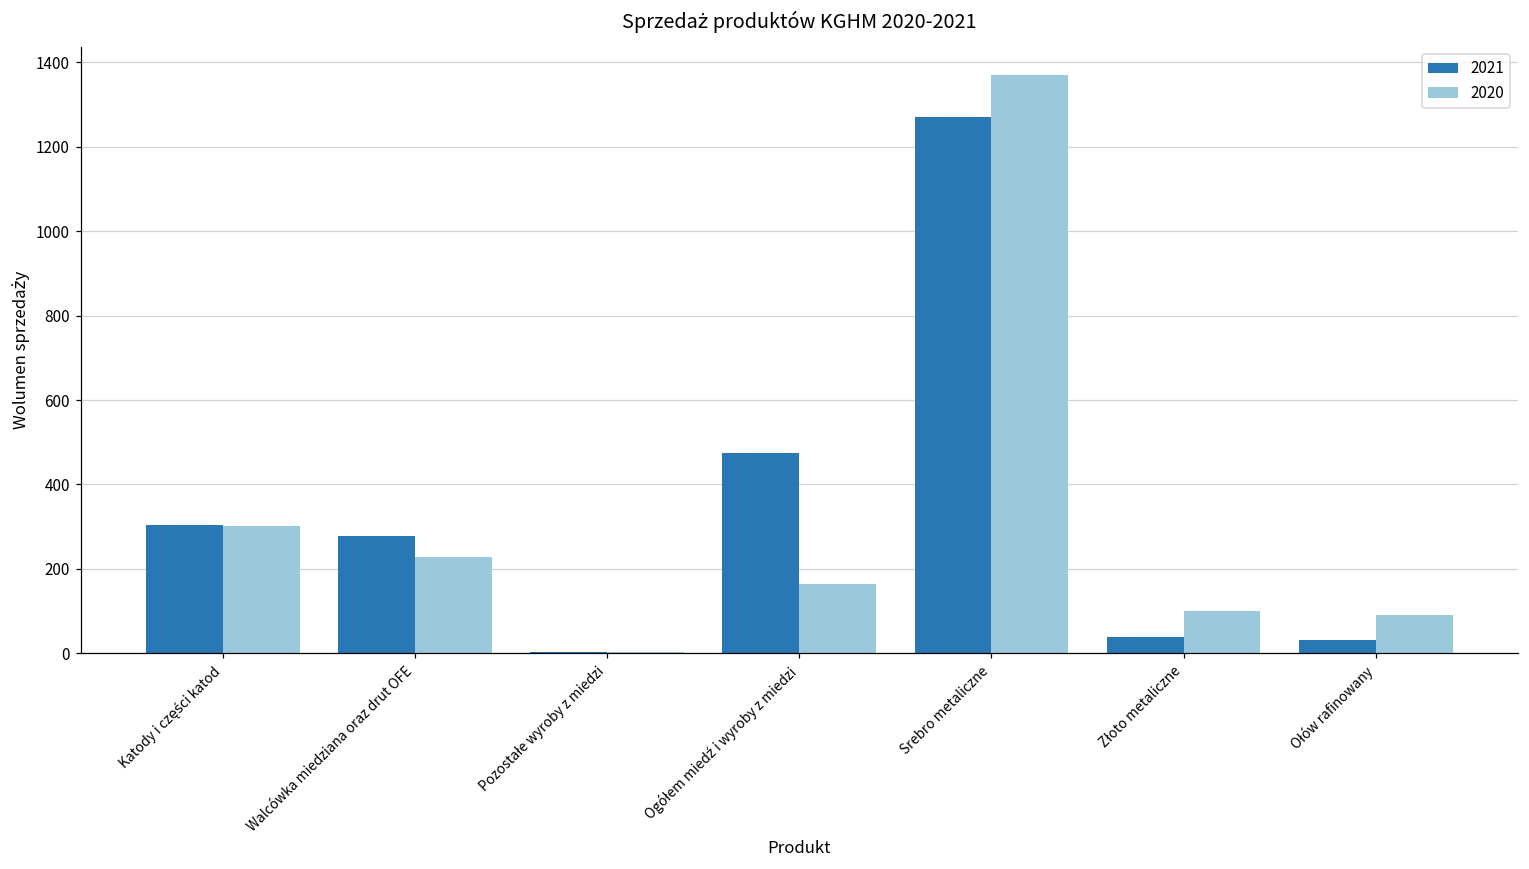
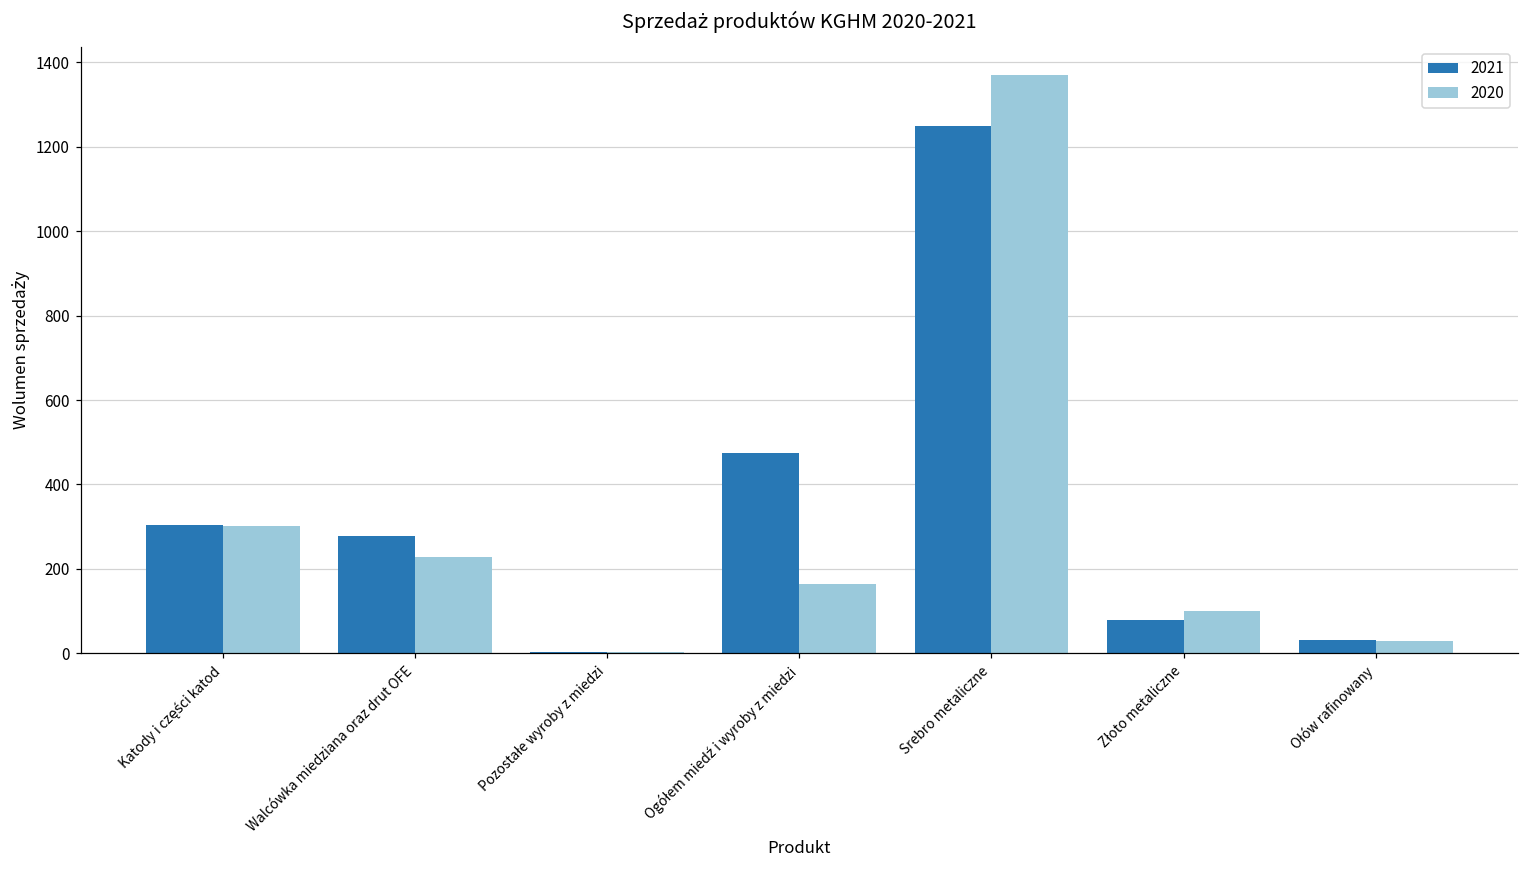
  {
    "2021": {
      "Katody i części katod": 300,
      "Walcówka miedziana oraz drut OFE": 280,
      "Ogółem miedź i wyroby z miedzi": 480,
-     "Srebro metaliczne": 1270,
-     "Złoto metaliczne": 40,
+     "Srebro metaliczne": 1250,
+     "Złoto metaliczne": 80,
      "Ołów rafinowany": 30
    },
    "2020": {
      "Katody i części katod": 300,
      "Walcówka miedziana oraz drut OFE": 230,
      "Ogółem miedź i wyroby z miedzi": 170,
      "Srebro metaliczne": 1370,
      "Złoto metaliczne": 100,
-     "Ołów rafinowany": 90
+     "Ołów rafinowany": 30
    }
  }
